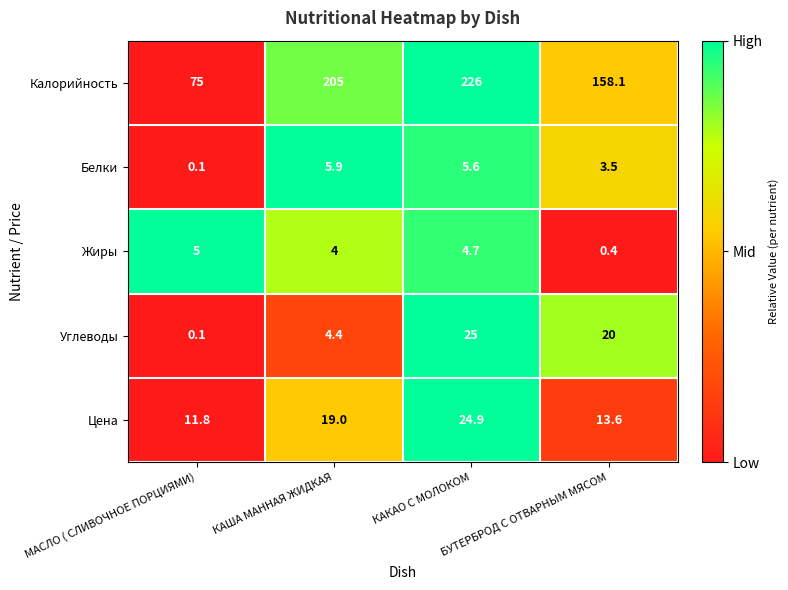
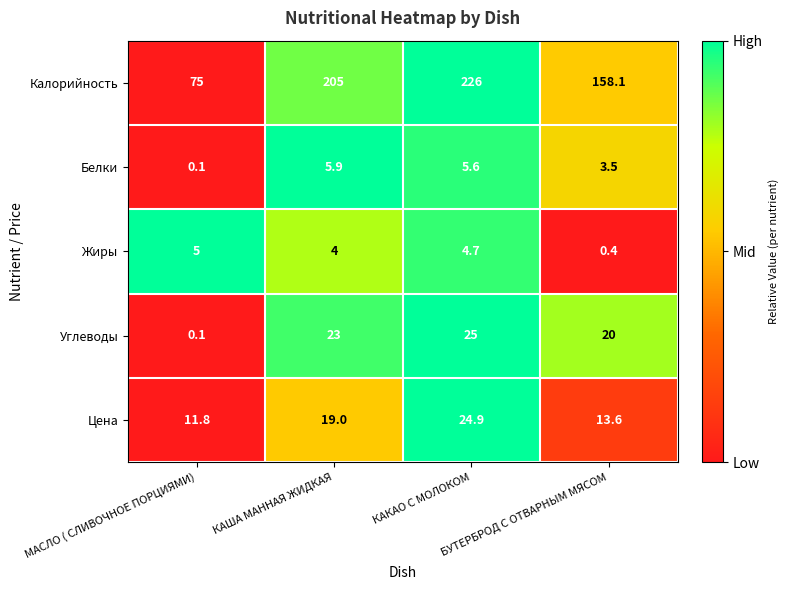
  {
    "Калорийность": {
      "МАСЛО ( СЛИВОЧНОЕ ПОРЦИЯМИ)": 75,
      "КАША МАННАЯ ЖИДКАЯ": 205,
      "КАКАО С МОЛОКОМ": 226,
      "БУТЕРБРОД С ОТВАРНЫМ МЯСОМ": 158.1
    },
    "Белки": {
      "МАСЛО ( СЛИВОЧНОЕ ПОРЦИЯМИ)": 0.1,
      "КАША МАННАЯ ЖИДКАЯ": 5.9,
      "КАКАО С МОЛОКОМ": 5.6,
      "БУТЕРБРОД С ОТВАРНЫМ МЯСОМ": 3.5
    },
    "Жиры": {
      "МАСЛО ( СЛИВОЧНОЕ ПОРЦИЯМИ)": 5,
      "КАША МАННАЯ ЖИДКАЯ": 4,
      "КАКАО С МОЛОКОМ": 4.7,
      "БУТЕРБРОД С ОТВАРНЫМ МЯСОМ": 0.4
    },
    "Углеводы": {
      "МАСЛО ( СЛИВОЧНОЕ ПОРЦИЯМИ)": 0.1,
-     "КАША МАННАЯ ЖИДКАЯ": 4.4,
+     "КАША МАННАЯ ЖИДКАЯ": 23,
      "КАКАО С МОЛОКОМ": 25,
      "БУТЕРБРОД С ОТВАРНЫМ МЯСОМ": 20
    },
    "Цена": {
      "МАСЛО ( СЛИВОЧНОЕ ПОРЦИЯМИ)": 11.8,
      "КАША МАННАЯ ЖИДКАЯ": 19.0,
      "КАКАО С МОЛОКОМ": 24.9,
      "БУТЕРБРОД С ОТВАРНЫМ МЯСОМ": 13.6
    }
  }
